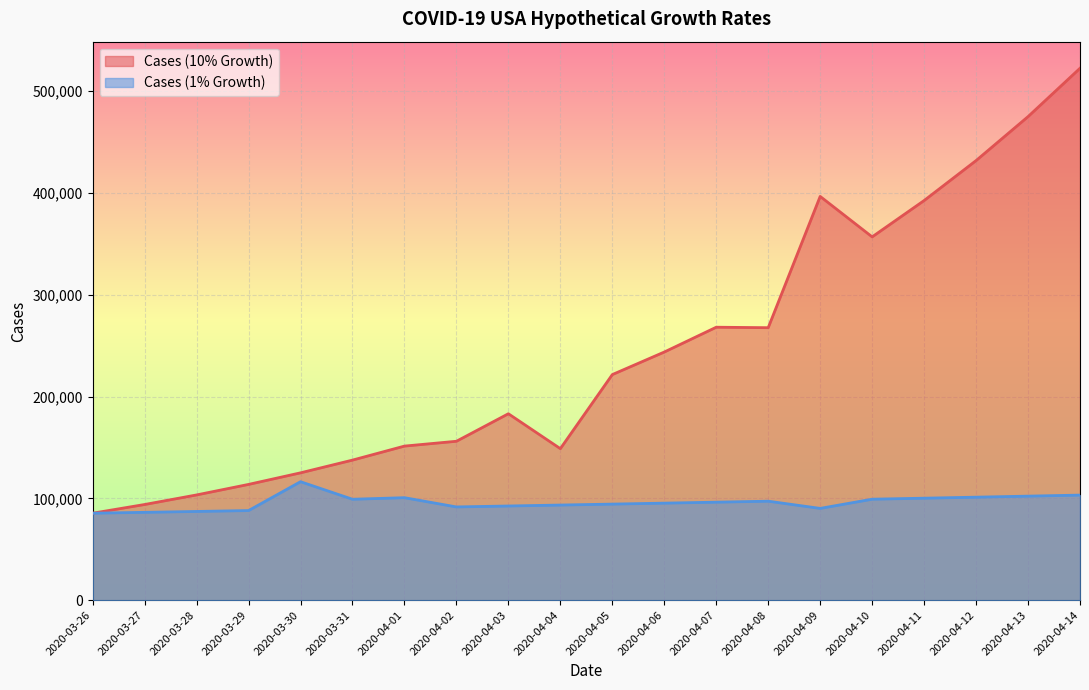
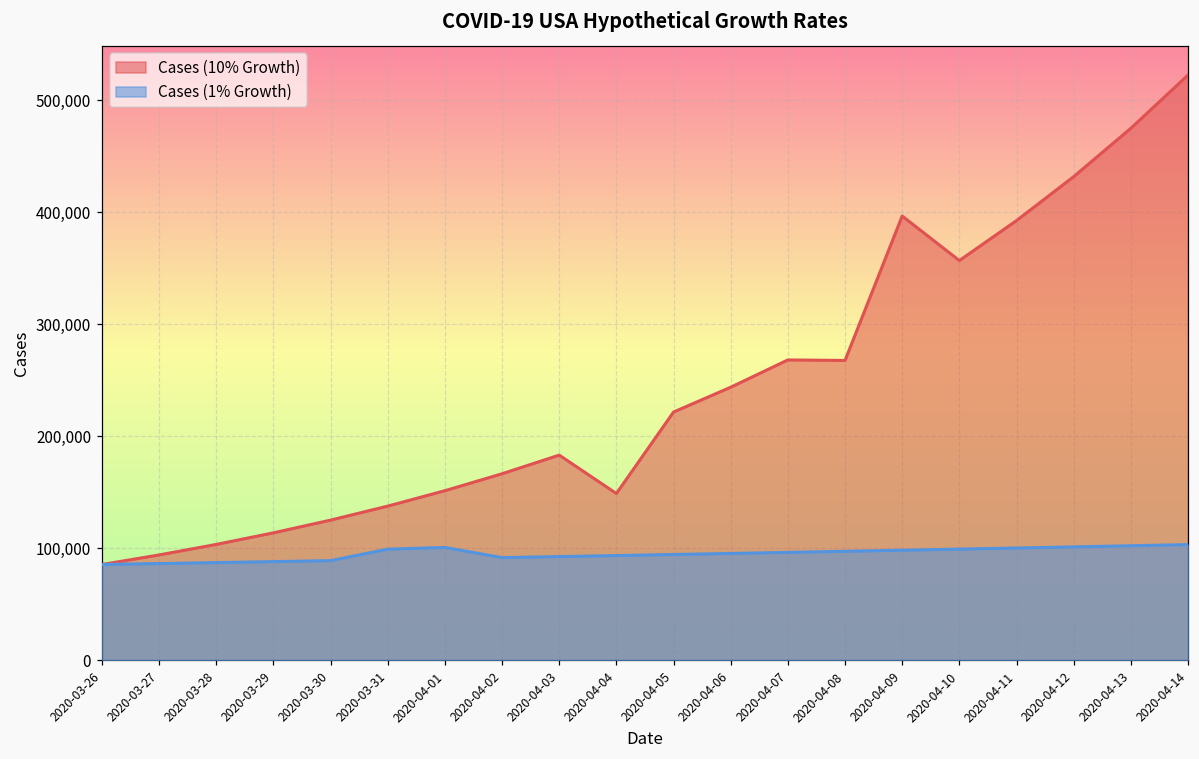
  {
    "Cases (10% Growth)": {
      "2020-03-27": "94,000",
      "2020-03-28": "103,000",
      "2020-03-29": "114,000",
      "2020-03-30": "125,000",
      "2020-03-31": "138,000",
      "2020-04-01": "151,000",
-     "2020-04-02": "156,000",
+     "2020-04-02": "166,000",
      "2020-04-03": "183,000",
      "2020-04-04": "149,000",
      "2020-04-05": "222,000",
      "2020-04-06": "244,000",
      "2020-04-07": "268,000",
      "2020-04-08": "268,000",
      "2020-04-09": "397,000",
      "2020-04-10": "357,000",
      "2020-04-11": "393,000",
      "2020-04-12": "432,000",
      "2020-04-13": "475,000",
      "2020-04-14": "523,000"
    },
    "Cases (1% Growth)": {
      "2020-03-27": "86,000",
      "2020-03-28": "87,000",
      "2020-03-29": "88,000",
-     "2020-03-30": "116,000",
+     "2020-03-30": "89,000",
      "2020-03-31": "99,000",
      "2020-04-01": "101,000",
      "2020-04-02": "92,000",
      "2020-04-03": "93,000",
      "2020-04-04": "93,000",
      "2020-04-05": "94,000",
      "2020-04-06": "95,000",
      "2020-04-07": "96,000",
      "2020-04-08": "97,000",
-     "2020-04-09": "90,000",
+     "2020-04-09": "98,000",
      "2020-04-10": "99,000",
      "2020-04-11": "100,000",
      "2020-04-12": "101,000",
      "2020-04-13": "102,000",
      "2020-04-14": "103,000"
    }
  }
